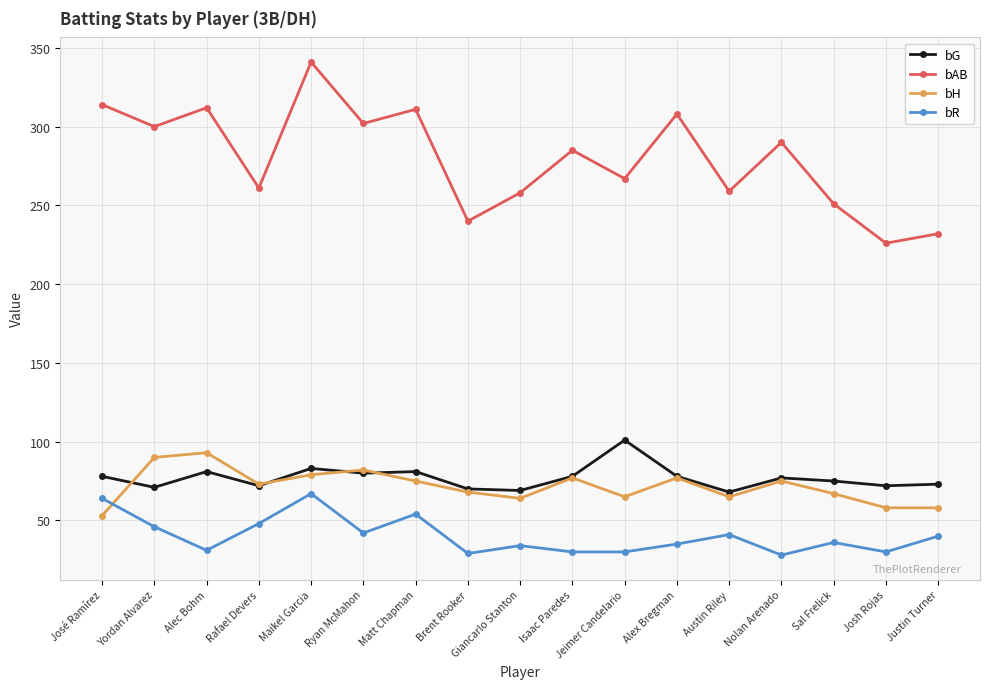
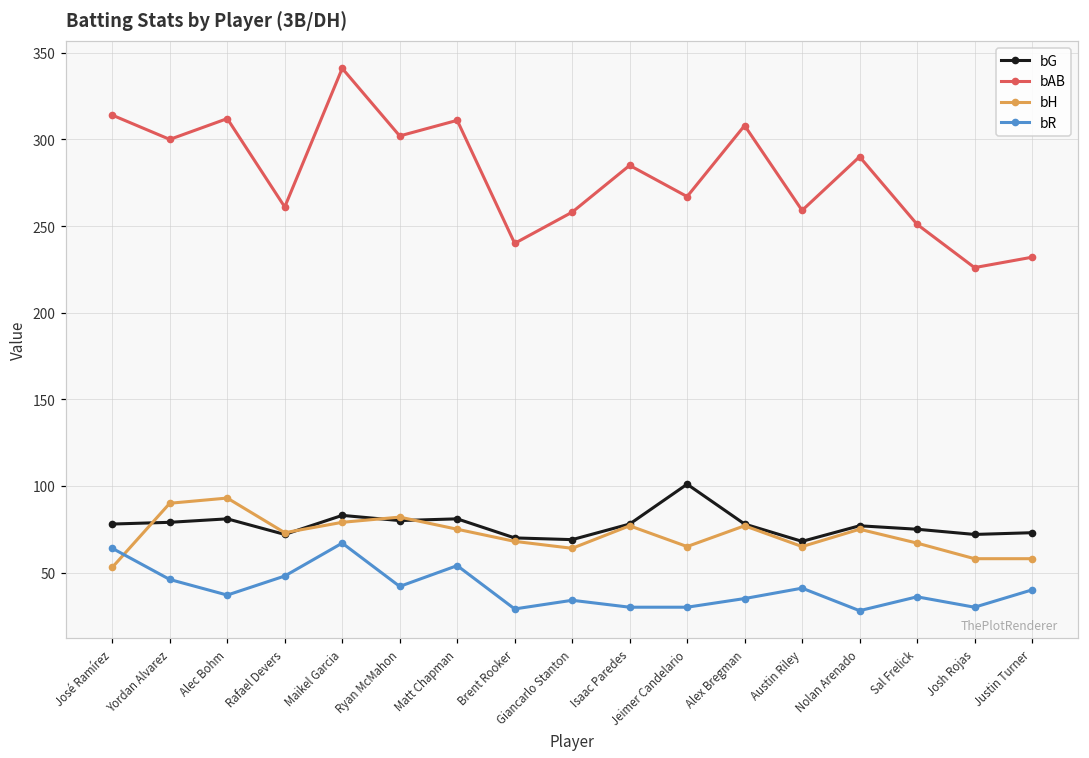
  {
    "bG": {
      "José Ramírez": 78,
-     "Yordan Alvarez": 71,
+     "Yordan Alvarez": 79,
      "Alec Bohm": 81,
      "Maikel Garcia": 83,
      "Ryan McMahon": 80,
      "Matt Chapman": 81,
      "Brent Rooker": 70,
      "Giancarlo Stanton": 69,
      "Jeimer Candelario": 101,
      "Austin Riley": 68,
      "Nolan Arenado": 77,
      "Sal Frelick": 75,
      "Josh Rojas": 72,
      "Justin Turner": 73
    },
    "bAB": {
      "José Ramírez": 314,
      "Yordan Alvarez": 300,
      "Alec Bohm": 312,
      "Rafael Devers": 261,
      "Maikel Garcia": 341,
      "Ryan McMahon": 302,
      "Matt Chapman": 311,
      "Brent Rooker": 240,
      "Giancarlo Stanton": 258,
      "Isaac Paredes": 285,
      "Jeimer Candelario": 267,
      "Alex Bregman": 308,
      "Austin Riley": 259,
      "Nolan Arenado": 290,
      "Sal Frelick": 251,
      "Josh Rojas": 226,
      "Justin Turner": 232
    },
    "bH": {
      "José Ramírez": 53,
      "Yordan Alvarez": 90,
      "Alec Bohm": 93,
      "Maikel Garcia": 79,
      "Ryan McMahon": 82,
      "Matt Chapman": 75,
      "Brent Rooker": 68,
      "Giancarlo Stanton": 64,
      "Jeimer Candelario": 65,
      "Austin Riley": 65,
      "Nolan Arenado": 75,
      "Sal Frelick": 67,
      "Josh Rojas": 58,
      "Justin Turner": 58
    },
    "bR": {
      "José Ramírez": 64,
      "Yordan Alvarez": 46,
-     "Alec Bohm": 31,
+     "Alec Bohm": 37,
      "Rafael Devers": 48,
      "Maikel Garcia": 67,
      "Ryan McMahon": 42,
      "Matt Chapman": 54,
      "Brent Rooker": 29,
      "Giancarlo Stanton": 34,
      "Isaac Paredes": 30,
      "Jeimer Candelario": 30,
      "Alex Bregman": 35,
      "Austin Riley": 41,
      "Nolan Arenado": 28,
      "Sal Frelick": 36,
      "Josh Rojas": 30,
      "Justin Turner": 40
    }
  }
